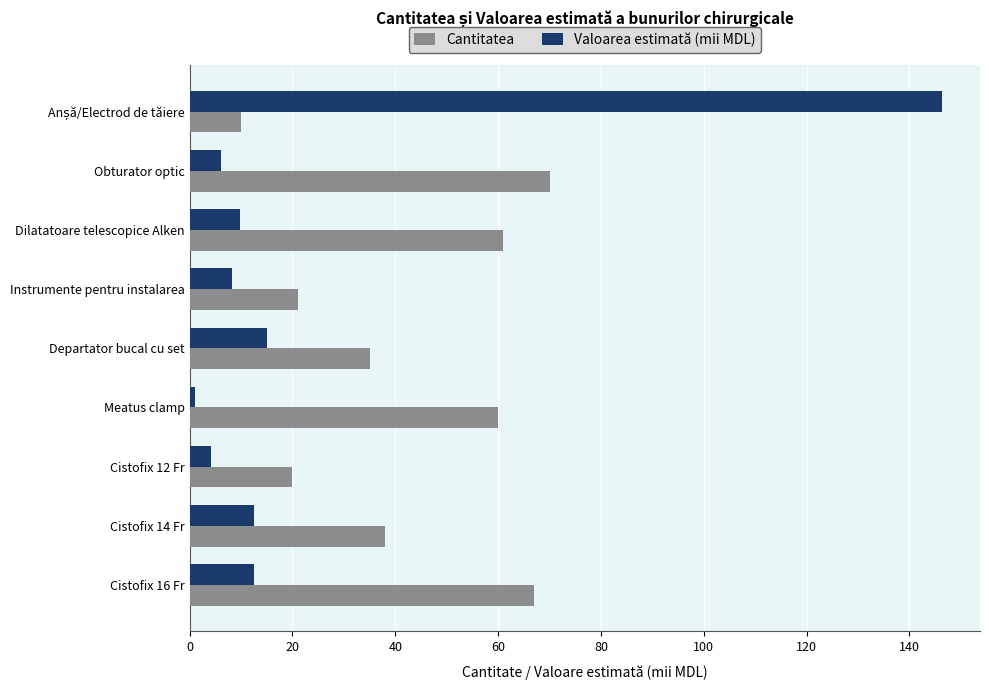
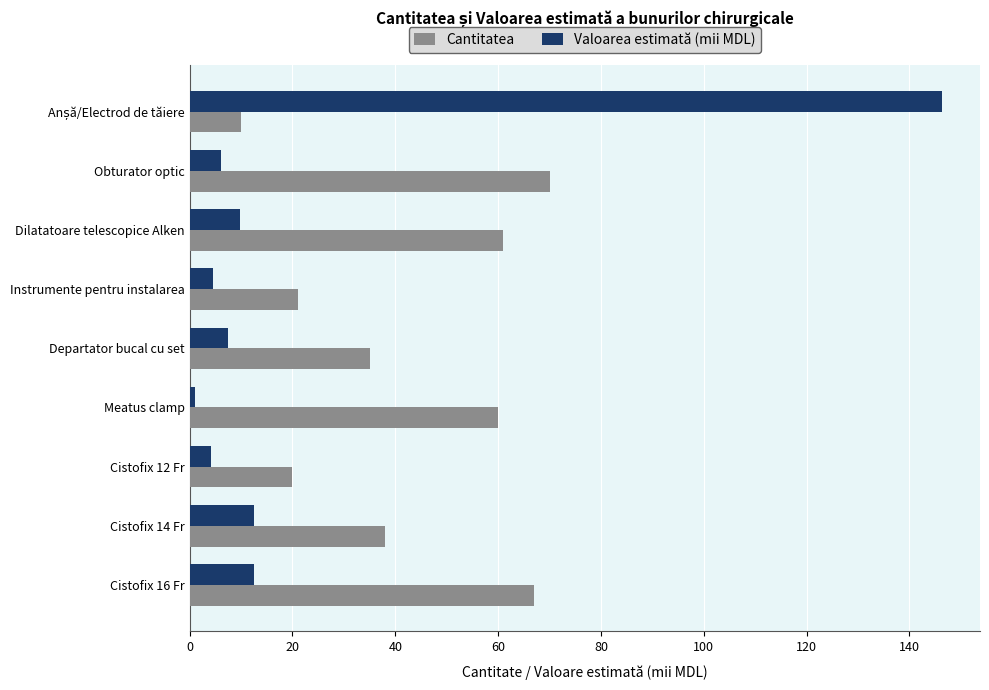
  {
    "Cantitatea": {
      "Anșă/Electrod de tăiere": 10,
      "Obturator optic": 70,
      "Dilatatoare telescopice Alken": 61,
      "Instrumente pentru instalarea": 21,
      "Departator bucal cu set": 35,
      "Meatus clamp": 60,
      "Cistofix 12 Fr": 20,
      "Cistofix 14 Fr": 38,
      "Cistofix 16 Fr": 67
    },
    "Valoarea estimată (mii MDL)": {
      "Anșă/Electrod de tăiere": 146,
      "Obturator optic": 6,
      "Dilatatoare telescopice Alken": 10,
-     "Instrumente pentru instalarea": 8,
-     "Departator bucal cu set": 15,
+     "Instrumente pentru instalarea": 5,
+     "Departator bucal cu set": 7,
      "Meatus clamp": 1,
      "Cistofix 12 Fr": 4,
      "Cistofix 14 Fr": 13,
      "Cistofix 16 Fr": 13
    }
  }
